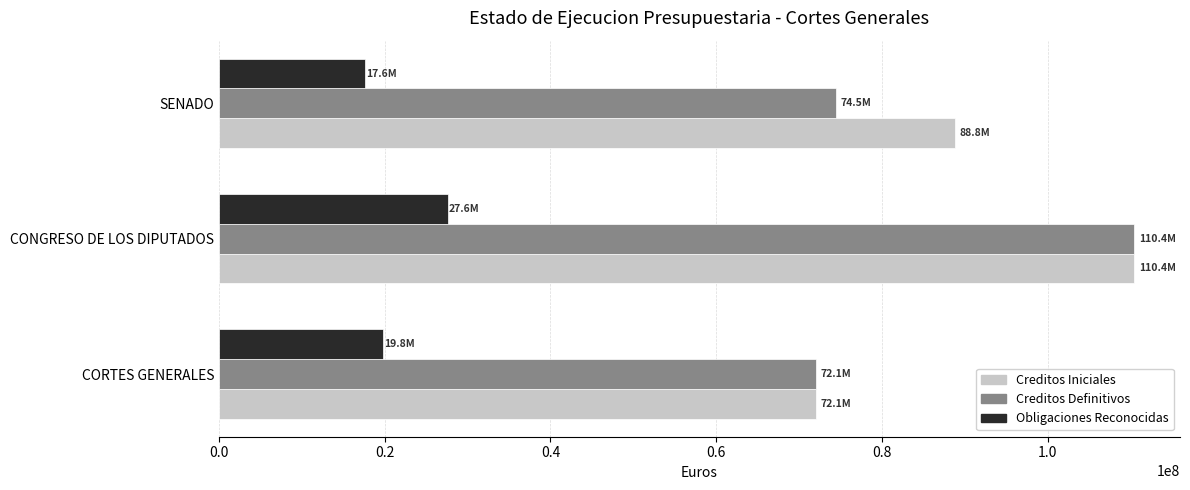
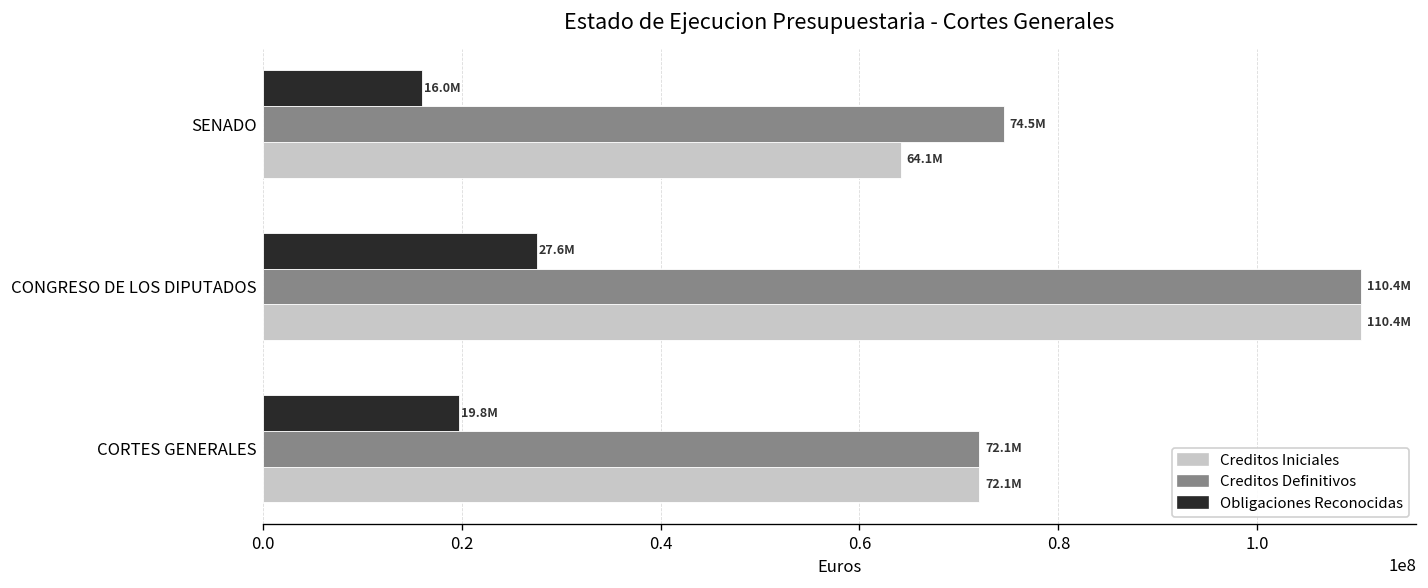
  {
    "Creditos Iniciales": {
-     "SENADO": "88.8M",
+     "SENADO": "64.1M",
      "CONGRESO DE LOS DIPUTADOS": "110.4M",
      "CORTES GENERALES": "72.1M"
    },
    "Creditos Definitivos": {
      "SENADO": "74.5M",
      "CONGRESO DE LOS DIPUTADOS": "110.4M",
      "CORTES GENERALES": "72.1M"
    },
    "Obligaciones Reconocidas": {
-     "SENADO": "17.6M",
+     "SENADO": "16.0M",
      "CONGRESO DE LOS DIPUTADOS": "27.6M",
      "CORTES GENERALES": "19.8M"
    }
  }
